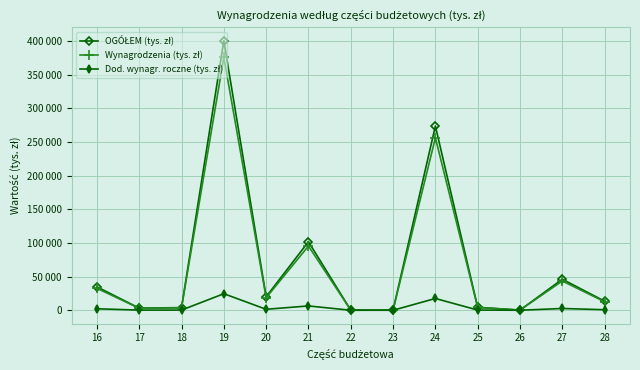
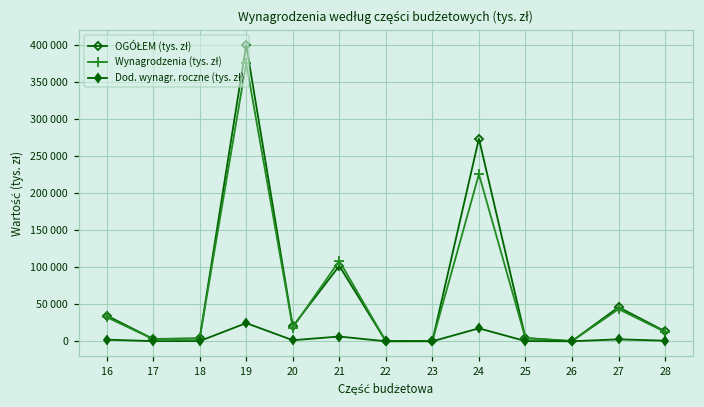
  {
    "Wynagrodzenia (tys. zł)": {
-     "21": 100000,
-     "24": 260000
+     "21": 110000,
+     "24": 230000
    }
  }
